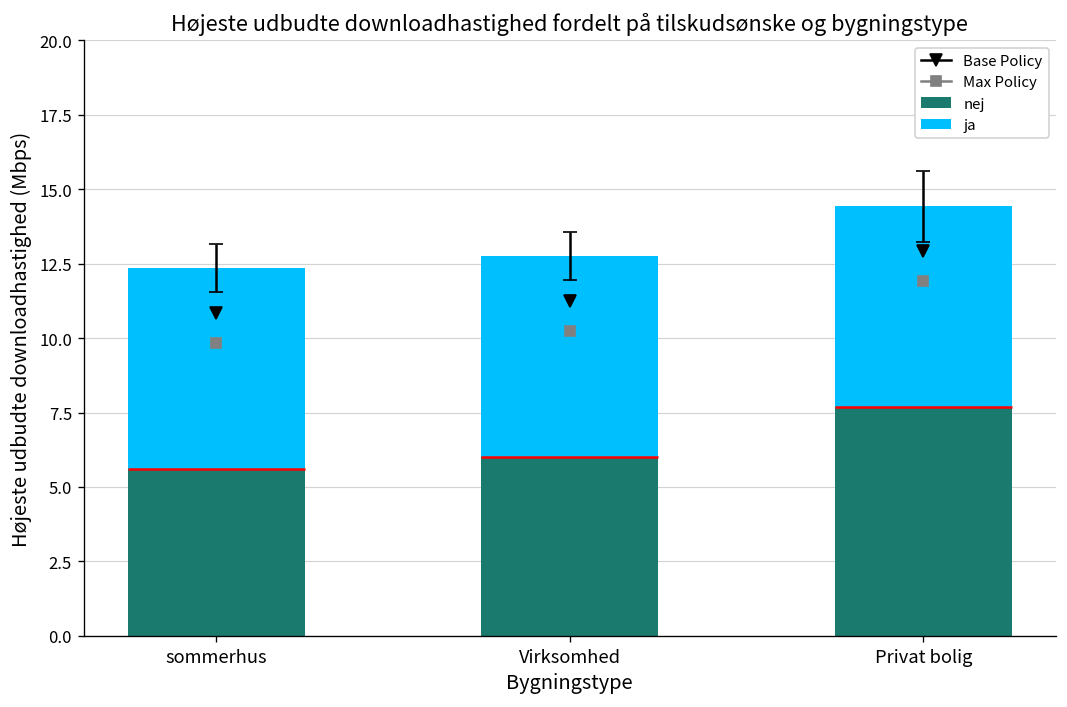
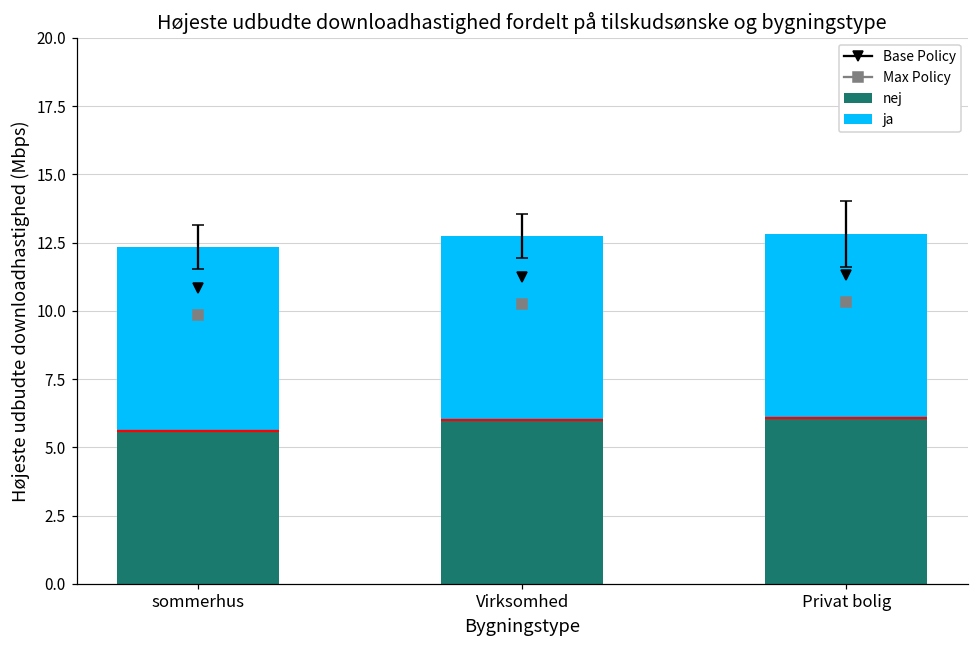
  {
    "nej": {
      "sommerhus": 5.6,
      "Virksomhed": 6.0,
-     "Privat bolig": 7.7
+     "Privat bolig": 6.1
    },
    "ja": {
      "sommerhus": 6.8,
      "Virksomhed": 6.8,
      "Privat bolig": 6.8
    }
  }
